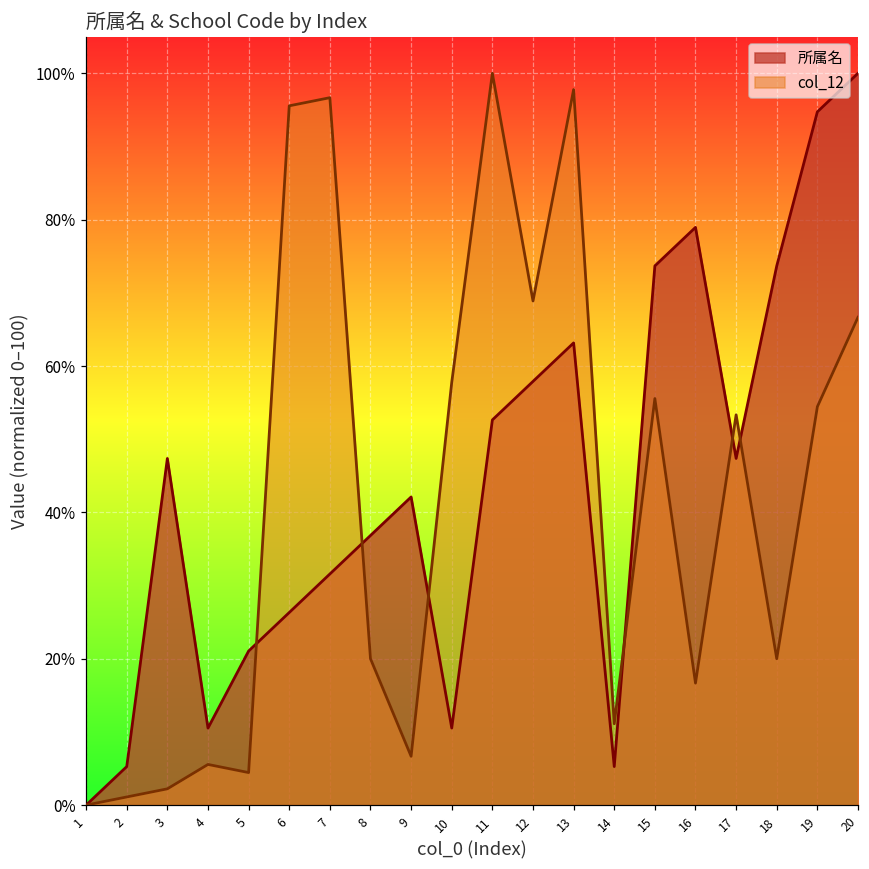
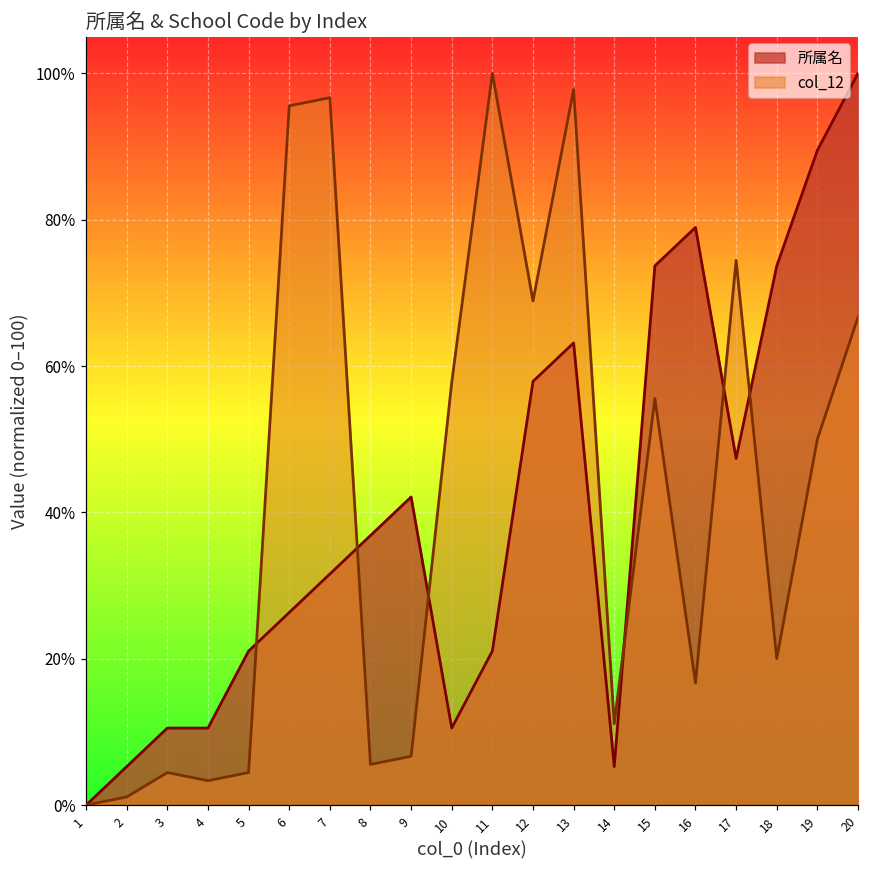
  {
    "所属名": {
      "2": "5%",
-     "3": "47%",
+     "3": "11%",
      "4": "11%",
      "5": "21%",
      "6": "26%",
      "7": "32%",
      "8": "37%",
      "9": "42%",
      "10": "11%",
-     "11": "53%",
+     "11": "21%",
      "12": "58%",
      "13": "63%",
      "14": "5%",
      "15": "74%",
      "16": "79%",
      "17": "47%",
      "18": "74%",
-     "19": "95%",
+     "19": "89%",
      "20": "100%"
    },
    "col_12": {
      "2": "1%",
-     "3": "2%",
-     "4": "6%",
+     "3": "4%",
+     "4": "3%",
      "5": "4%",
      "6": "96%",
      "7": "97%",
-     "8": "20%",
+     "8": "6%",
      "9": "7%",
      "10": "58%",
      "11": "100%",
      "12": "69%",
      "13": "98%",
      "14": "11%",
      "15": "56%",
      "16": "17%",
-     "17": "53%",
+     "17": "74%",
      "18": "20%",
-     "19": "54%",
+     "19": "50%",
      "20": "67%"
    }
  }
